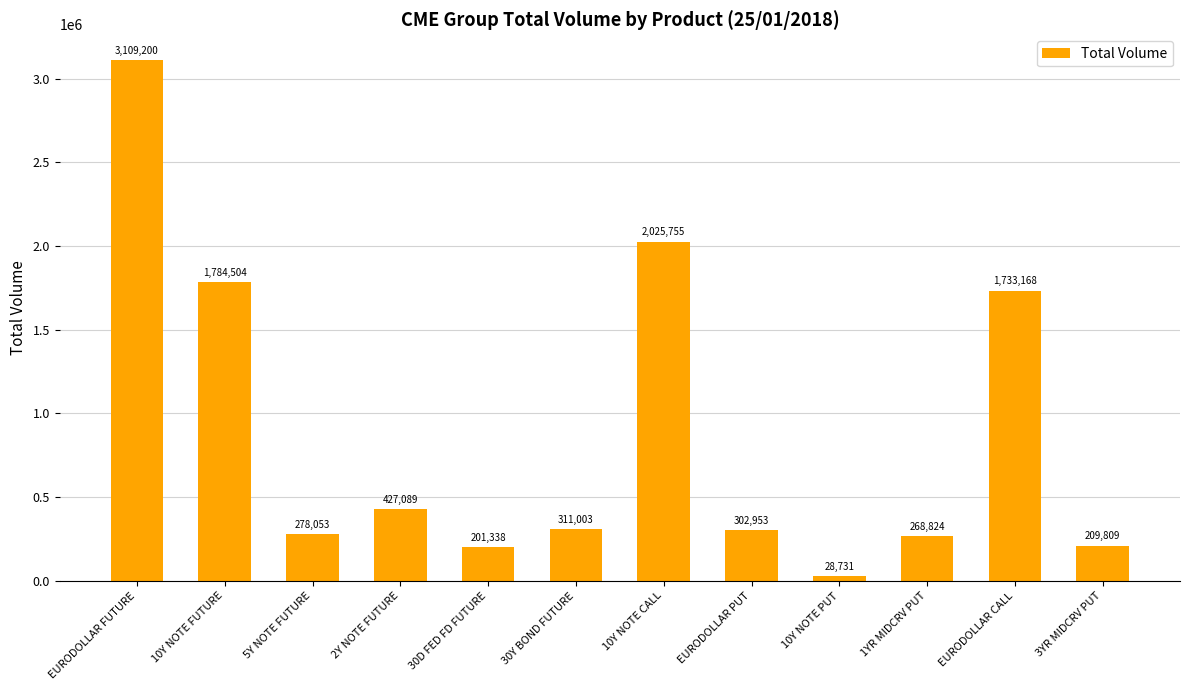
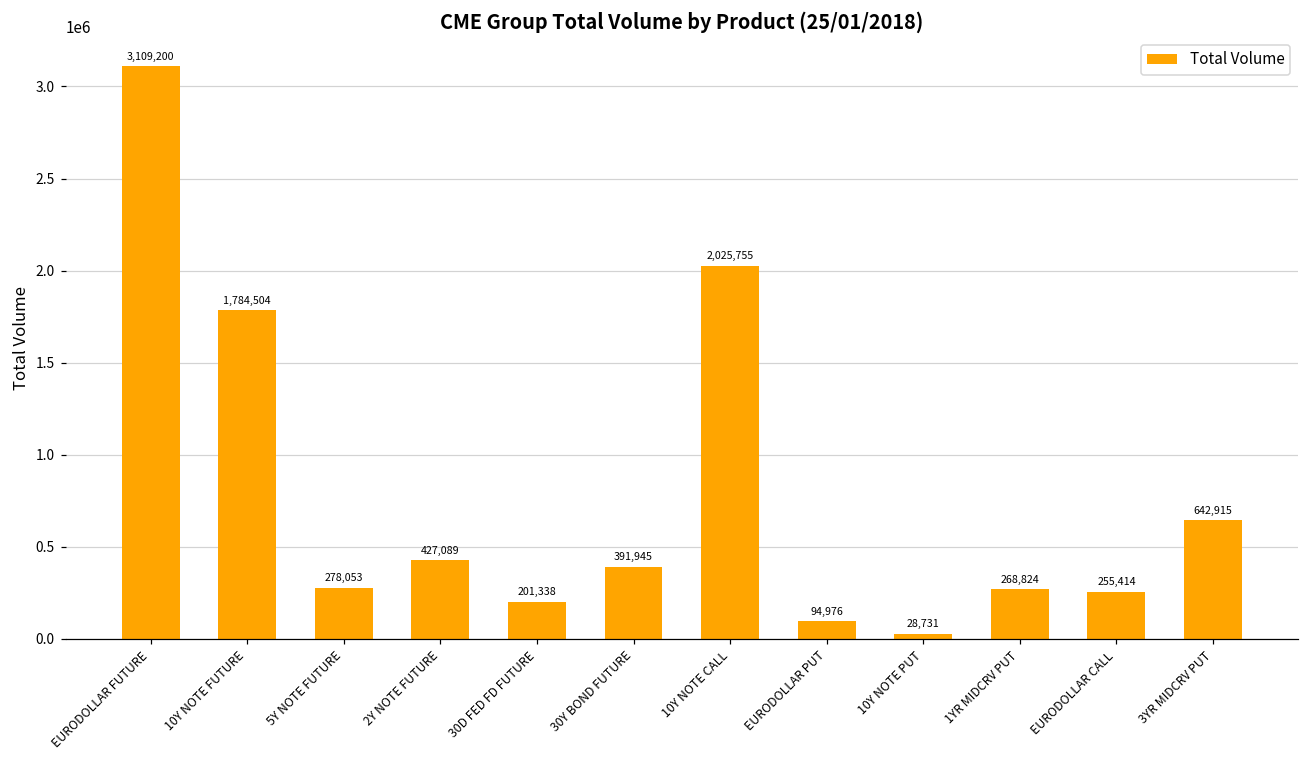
  {
    "EURODOLLAR FUTURE": "3,109,200",
    "10Y NOTE FUTURE": "1,784,504",
    "5Y NOTE FUTURE": "278,053",
    "2Y NOTE FUTURE": "427,089",
    "30D FED FD FUTURE": "201,338",
-   "30Y BOND FUTURE": "311,003",
+   "30Y BOND FUTURE": "391,945",
    "10Y NOTE CALL": "2,025,755",
-   "EURODOLLAR PUT": "302,953",
+   "EURODOLLAR PUT": "94,976",
    "10Y NOTE PUT": "28,731",
    "1YR MIDCRV PUT": "268,824",
-   "EURODOLLAR CALL": "1,733,168",
-   "3YR MIDCRV PUT": "209,809"
+   "EURODOLLAR CALL": "255,414",
+   "3YR MIDCRV PUT": "642,915"
  }
